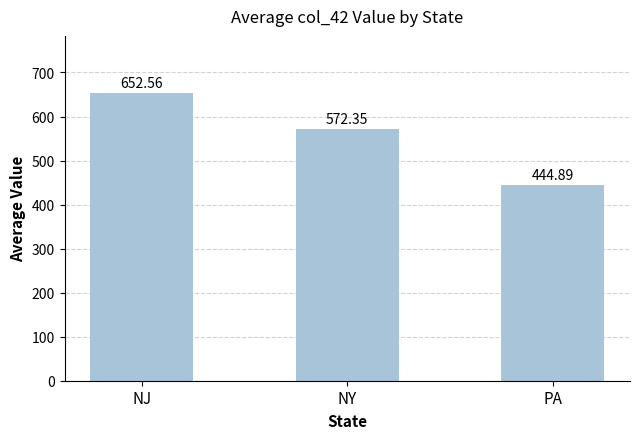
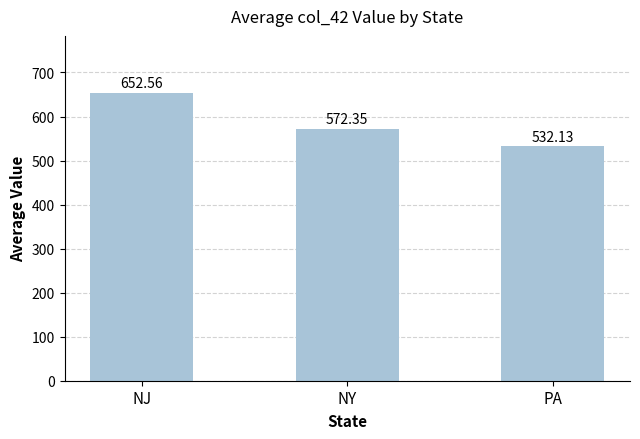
  {
    "NJ": 652.56,
    "NY": 572.35,
-   "PA": 444.89
+   "PA": 532.13
  }
